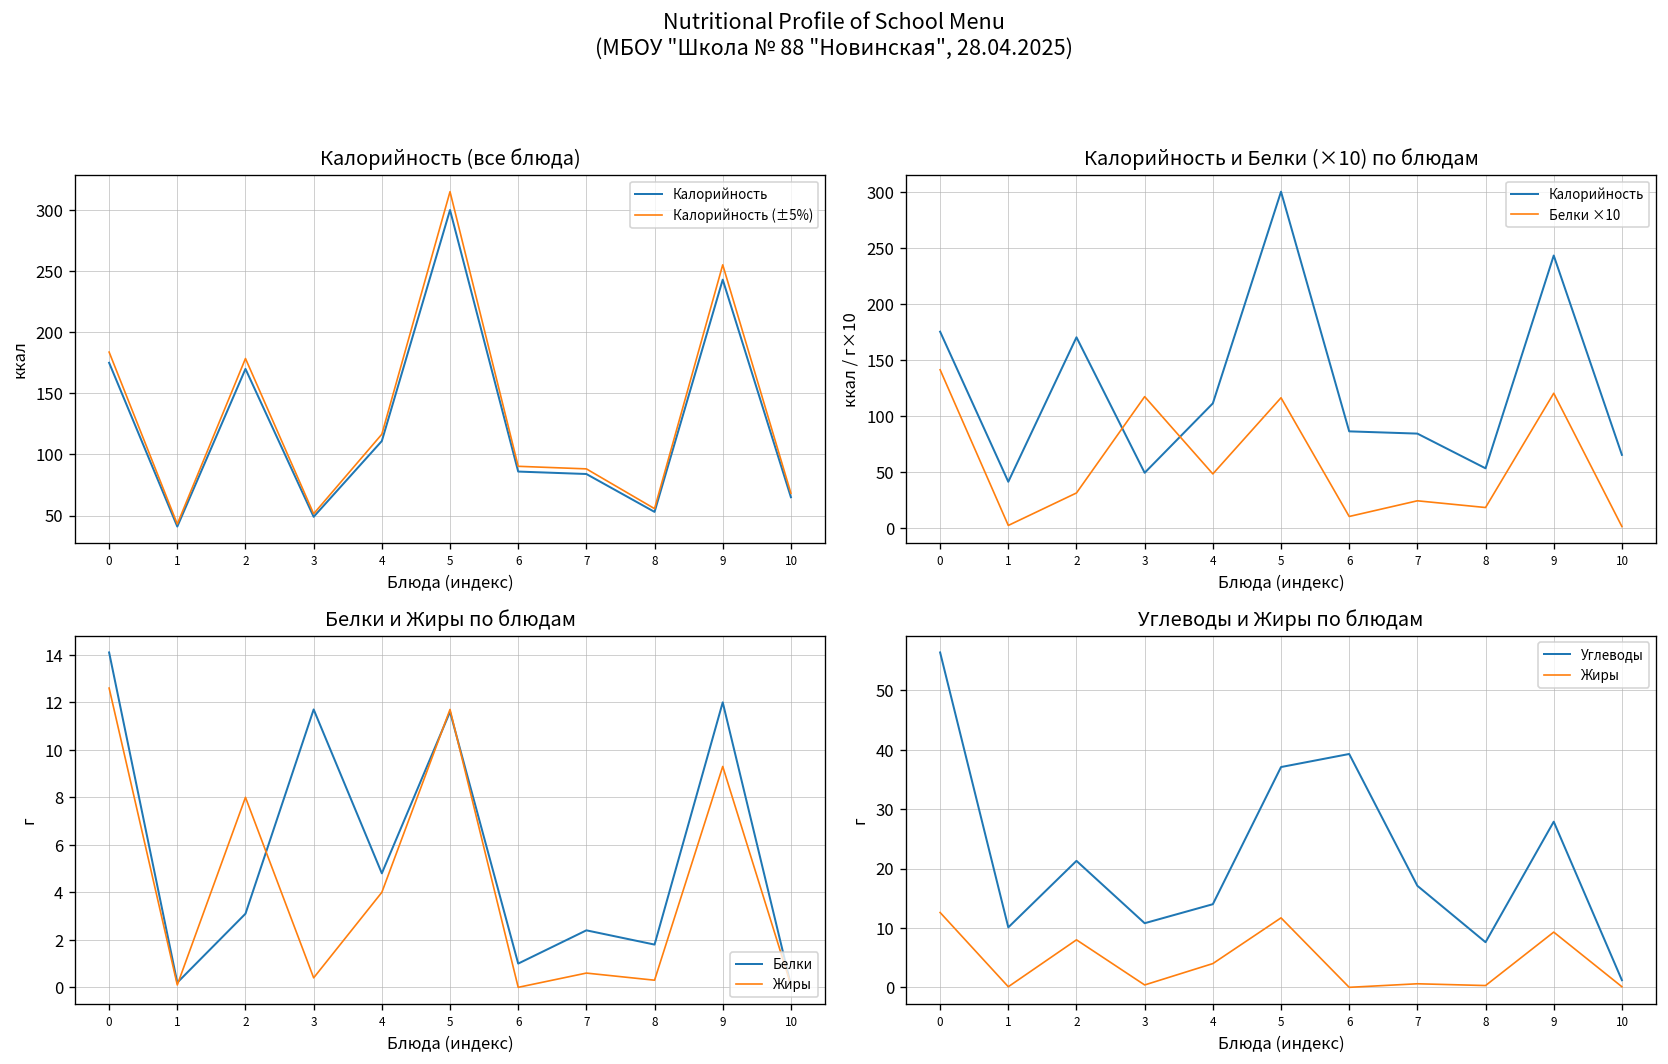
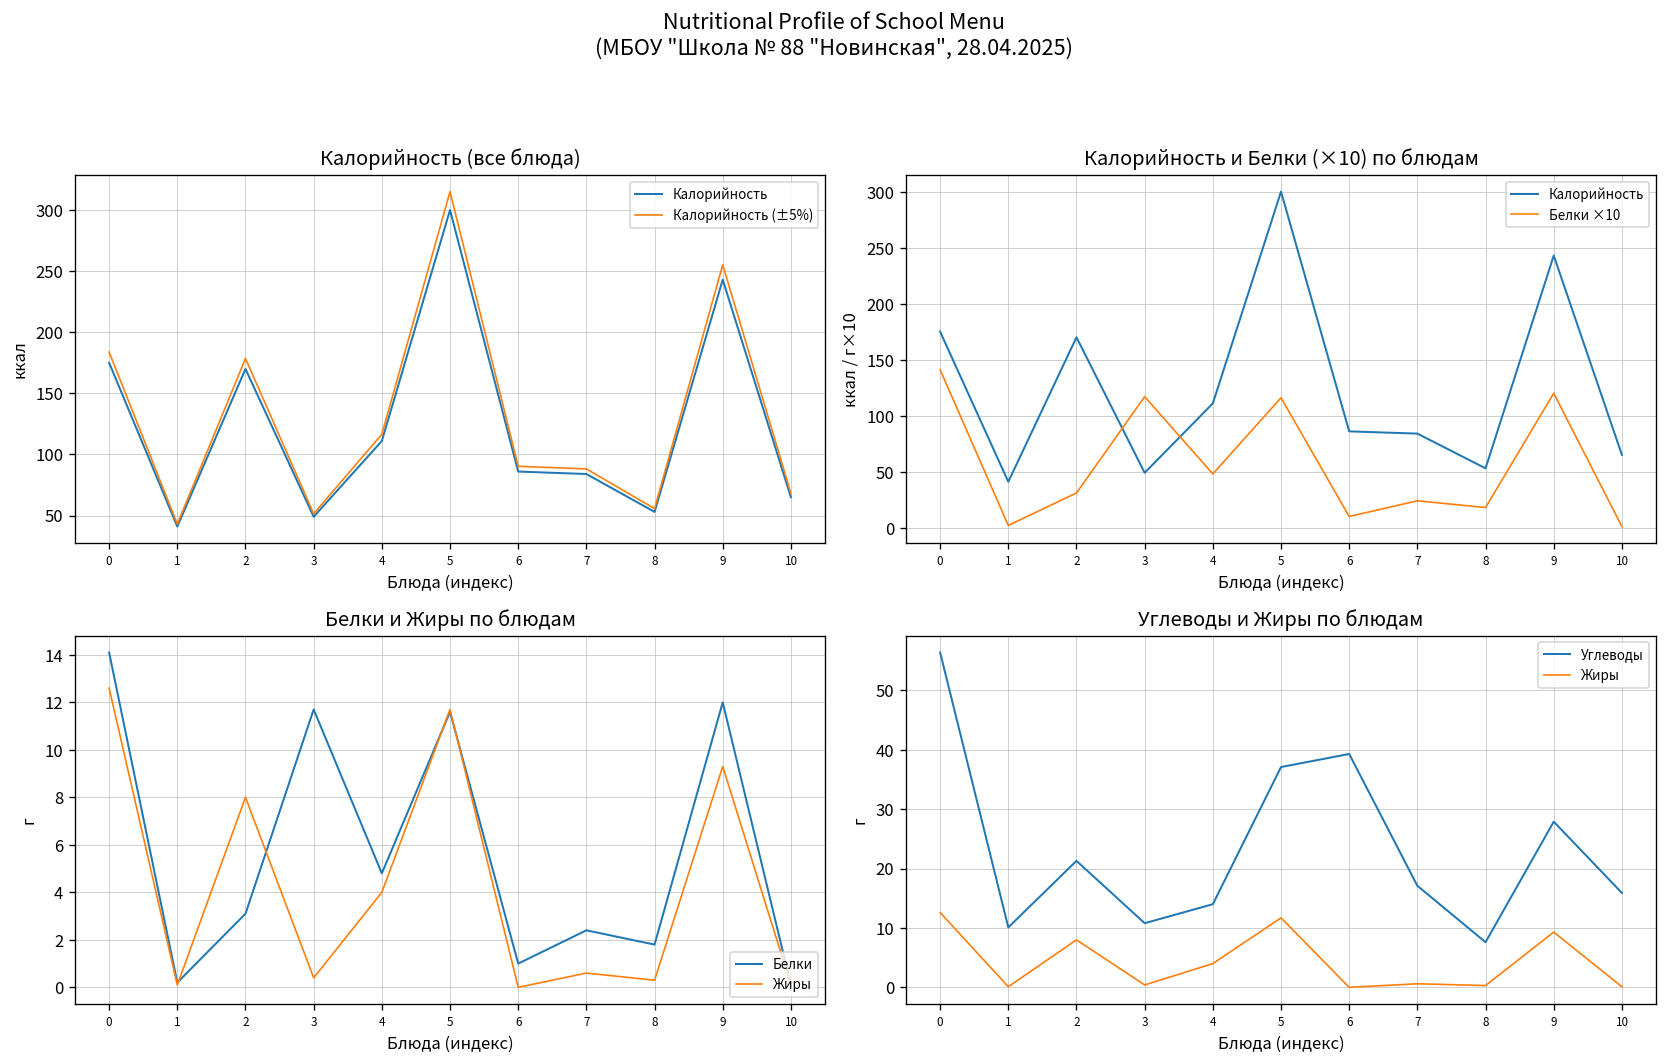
  {
    "Калорийность (все блюда)": {
      "Калорийность": {
        "0": 175,
        "2": 170,
        "4": 111,
        "5": 300,
        "6": 86,
        "7": 84,
        "8": 53,
        "9": 243,
        "10": 65
      },
      "Калорийность (±5%)": {
        "0": 184,
        "2": 179,
        "4": 117,
        "5": 315,
        "6": 90,
        "7": 88,
        "8": 56,
        "9": 255,
        "10": 68
      }
    },
    "Калорийность и Белки (×10) по блюдам": {
      "Калорийность": {
        "0": 180,
        "1": 40,
        "2": 170,
        "3": 50,
        "4": 110,
        "5": 300,
        "6": 90,
        "7": 80,
        "8": 50,
        "9": 240,
        "10": 70
      },
      "Белки ×10": {
        "0": 140,
        "1": 0,
        "2": 30,
        "3": 120,
        "4": 50,
        "5": 120,
        "6": 10,
        "7": 20,
        "8": 20,
        "9": 120,
        "10": 0
      }
    },
    "Белки и Жиры по блюдам": {
      "Белки": {
        "0": 14.1,
        "2": 3.1,
        "3": 11.7,
        "4": 4.8,
        "6": 1.0,
        "7": 2.4,
        "8": 1.8,
        "9": 12.0
      },
      "Жиры": {
        "0": 12.6,
        "2": 8.0,
        "3": 0.4,
        "4": 4.0,
        "6": 0.0,
        "7": 0.6,
        "8": 0.3,
        "9": 9.3
      }
    },
    "Углеводы и Жиры по блюдам": {
      "Углеводы": {
        "0": 56,
        "1": 10,
        "2": 21,
        "3": 11,
        "4": 14,
        "5": 37,
        "6": 39,
        "7": 17,
        "8": 8,
        "9": 28,
-       "10": 1
+       "10": 16
      },
      "Жиры": {
        "0": 13,
        "1": 0,
        "2": 8,
        "3": 0,
        "4": 4,
        "5": 12,
        "6": 0,
        "7": 1,
        "8": 0,
        "9": 9,
        "10": 0
      }
    }
  }
